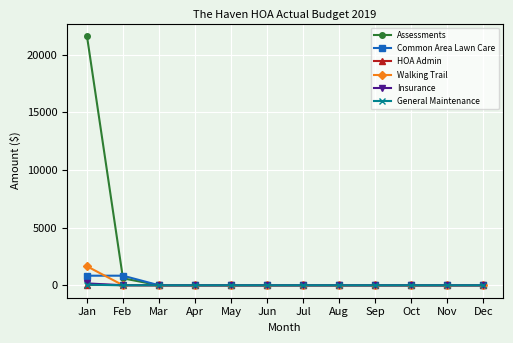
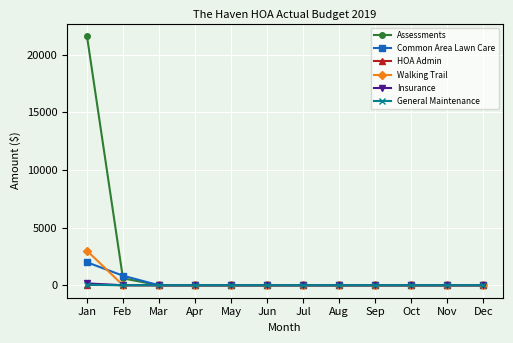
  {
    "Assessments": {
      "Jan": 21600,
      "Feb": 600
    },
    "Common Area Lawn Care": {
-     "Jan": 800,
+     "Jan": 2000,
      "Feb": 800
    },
    "Walking Trail": {
-     "Jan": 1600
+     "Jan": 3000
    }
  }
